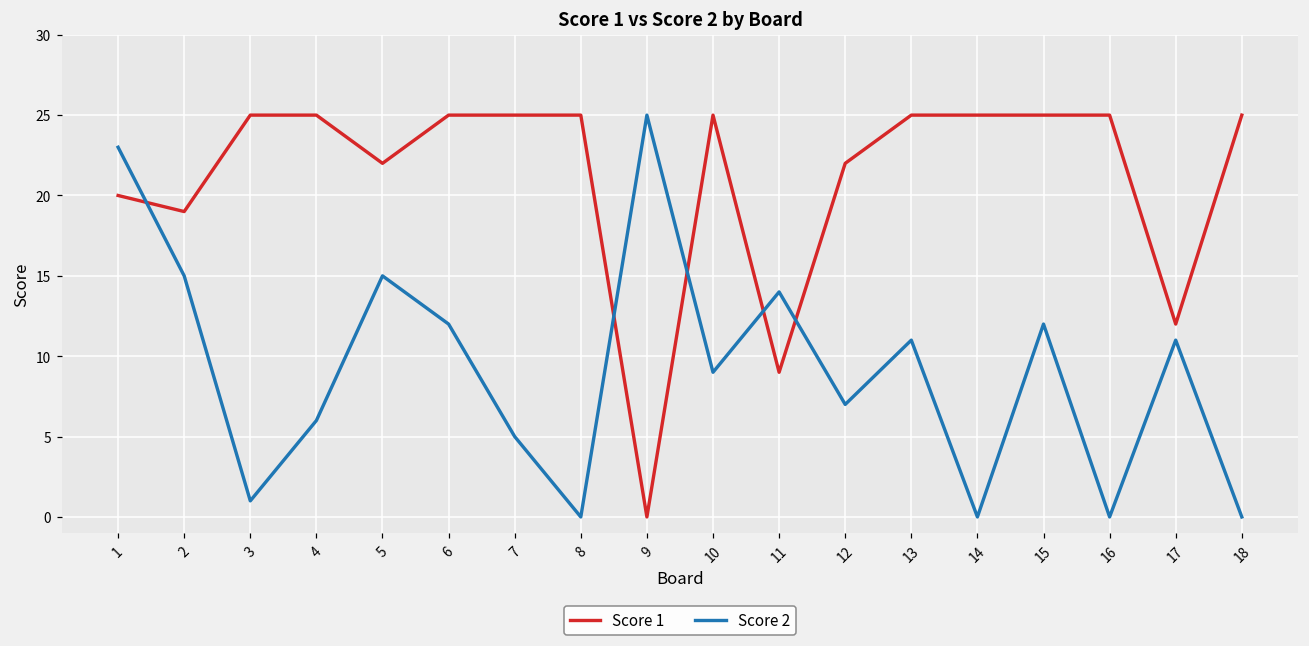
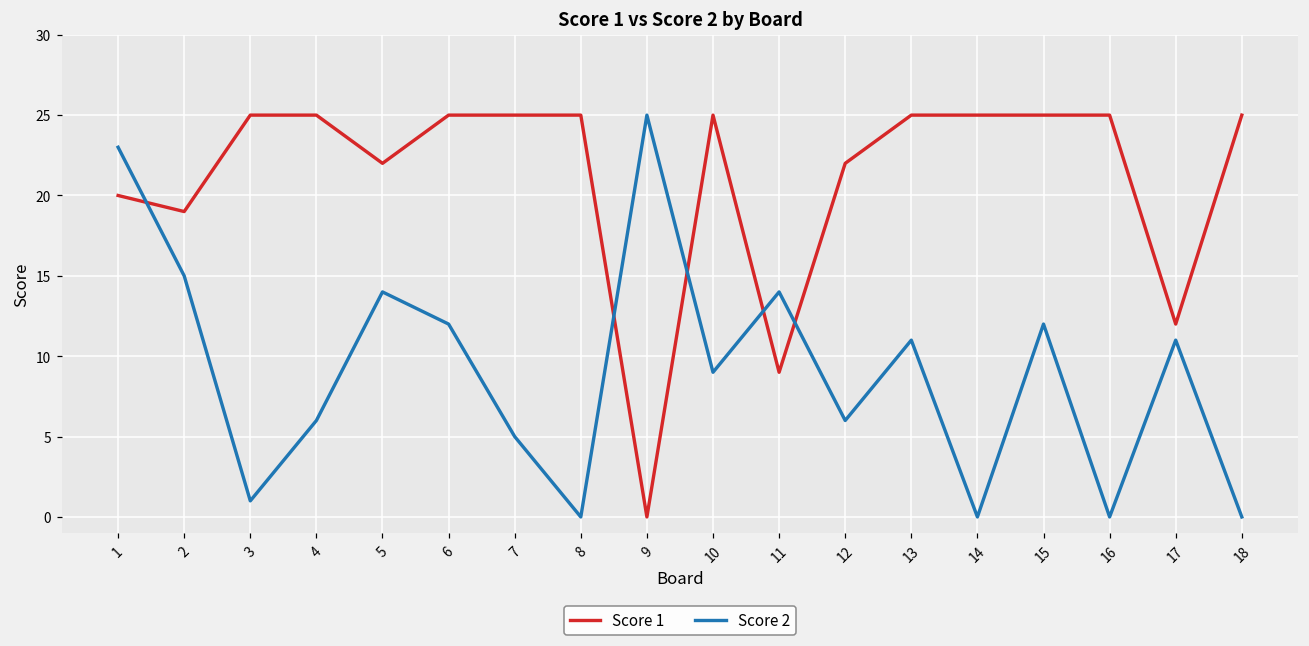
  {
    "Score 1": {
      "1": 20,
      "2": 19,
      "3": 25,
      "4": 25,
      "5": 22,
      "6": 25,
      "7": 25,
      "8": 25,
      "9": 0,
      "10": 25,
      "11": 9,
      "12": 22,
      "13": 25,
      "14": 25,
      "15": 25,
      "16": 25,
      "17": 12,
      "18": 25
    },
    "Score 2": {
      "1": 23,
      "2": 15,
      "3": 1,
      "4": 6,
-     "5": 15,
+     "5": 14,
      "6": 12,
      "7": 5,
      "8": 0,
      "9": 25,
      "10": 9,
      "11": 14,
-     "12": 7,
+     "12": 6,
      "13": 11,
      "14": 0,
      "15": 12,
      "16": 0,
      "17": 11,
      "18": 0
    }
  }
